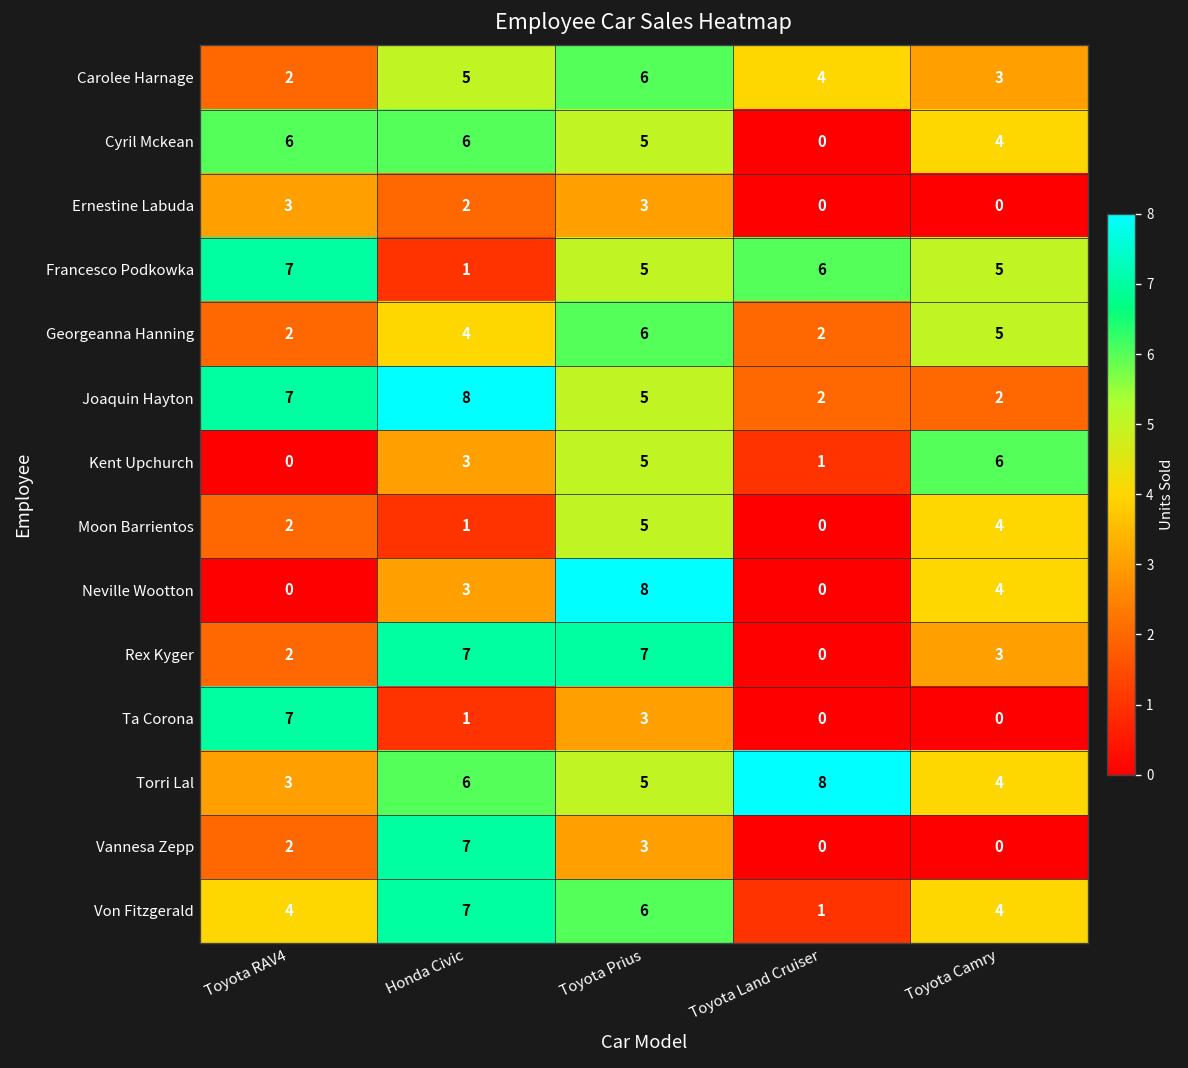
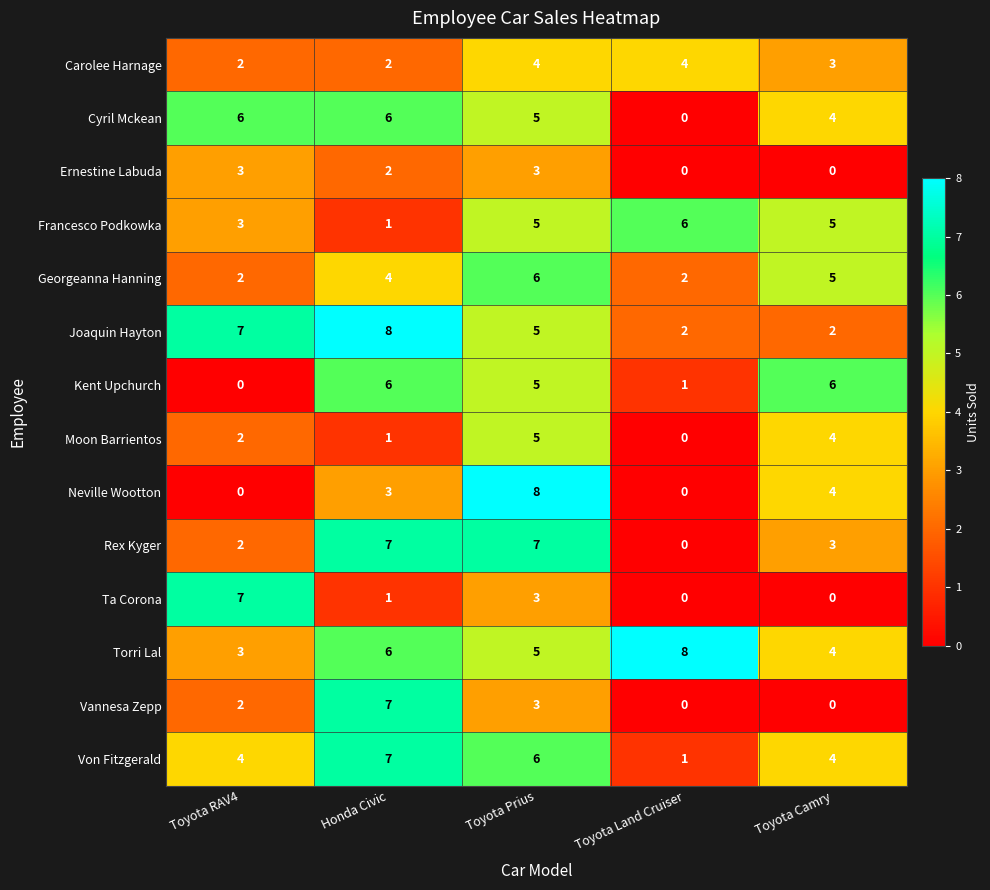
  {
    "Carolee Harnage": {
      "Toyota RAV4": 2,
-     "Honda Civic": 5,
-     "Toyota Prius": 6,
+     "Honda Civic": 2,
+     "Toyota Prius": 4,
      "Toyota Land Cruiser": 4,
      "Toyota Camry": 3
    },
    "Cyril Mckean": {
      "Toyota RAV4": 6,
      "Honda Civic": 6,
      "Toyota Prius": 5,
      "Toyota Land Cruiser": 0,
      "Toyota Camry": 4
    },
    "Ernestine Labuda": {
      "Toyota RAV4": 3,
      "Honda Civic": 2,
      "Toyota Prius": 3,
      "Toyota Land Cruiser": 0,
      "Toyota Camry": 0
    },
    "Francesco Podkowka": {
-     "Toyota RAV4": 7,
+     "Toyota RAV4": 3,
      "Honda Civic": 1,
      "Toyota Prius": 5,
      "Toyota Land Cruiser": 6,
      "Toyota Camry": 5
    },
    "Georgeanna Hanning": {
      "Toyota RAV4": 2,
      "Honda Civic": 4,
      "Toyota Prius": 6,
      "Toyota Land Cruiser": 2,
      "Toyota Camry": 5
    },
    "Joaquin Hayton": {
      "Toyota RAV4": 7,
      "Honda Civic": 8,
      "Toyota Prius": 5,
      "Toyota Land Cruiser": 2,
      "Toyota Camry": 2
    },
    "Kent Upchurch": {
      "Toyota RAV4": 0,
-     "Honda Civic": 3,
+     "Honda Civic": 6,
      "Toyota Prius": 5,
      "Toyota Land Cruiser": 1,
      "Toyota Camry": 6
    },
    "Moon Barrientos": {
      "Toyota RAV4": 2,
      "Honda Civic": 1,
      "Toyota Prius": 5,
      "Toyota Land Cruiser": 0,
      "Toyota Camry": 4
    },
    "Neville Wootton": {
      "Toyota RAV4": 0,
      "Honda Civic": 3,
      "Toyota Prius": 8,
      "Toyota Land Cruiser": 0,
      "Toyota Camry": 4
    },
    "Rex Kyger": {
      "Toyota RAV4": 2,
      "Honda Civic": 7,
      "Toyota Prius": 7,
      "Toyota Land Cruiser": 0,
      "Toyota Camry": 3
    },
    "Ta Corona": {
      "Toyota RAV4": 7,
      "Honda Civic": 1,
      "Toyota Prius": 3,
      "Toyota Land Cruiser": 0,
      "Toyota Camry": 0
    },
    "Torri Lal": {
      "Toyota RAV4": 3,
      "Honda Civic": 6,
      "Toyota Prius": 5,
      "Toyota Land Cruiser": 8,
      "Toyota Camry": 4
    },
    "Vannesa Zepp": {
      "Toyota RAV4": 2,
      "Honda Civic": 7,
      "Toyota Prius": 3,
      "Toyota Land Cruiser": 0,
      "Toyota Camry": 0
    },
    "Von Fitzgerald": {
      "Toyota RAV4": 4,
      "Honda Civic": 7,
      "Toyota Prius": 6,
      "Toyota Land Cruiser": 1,
      "Toyota Camry": 4
    }
  }
